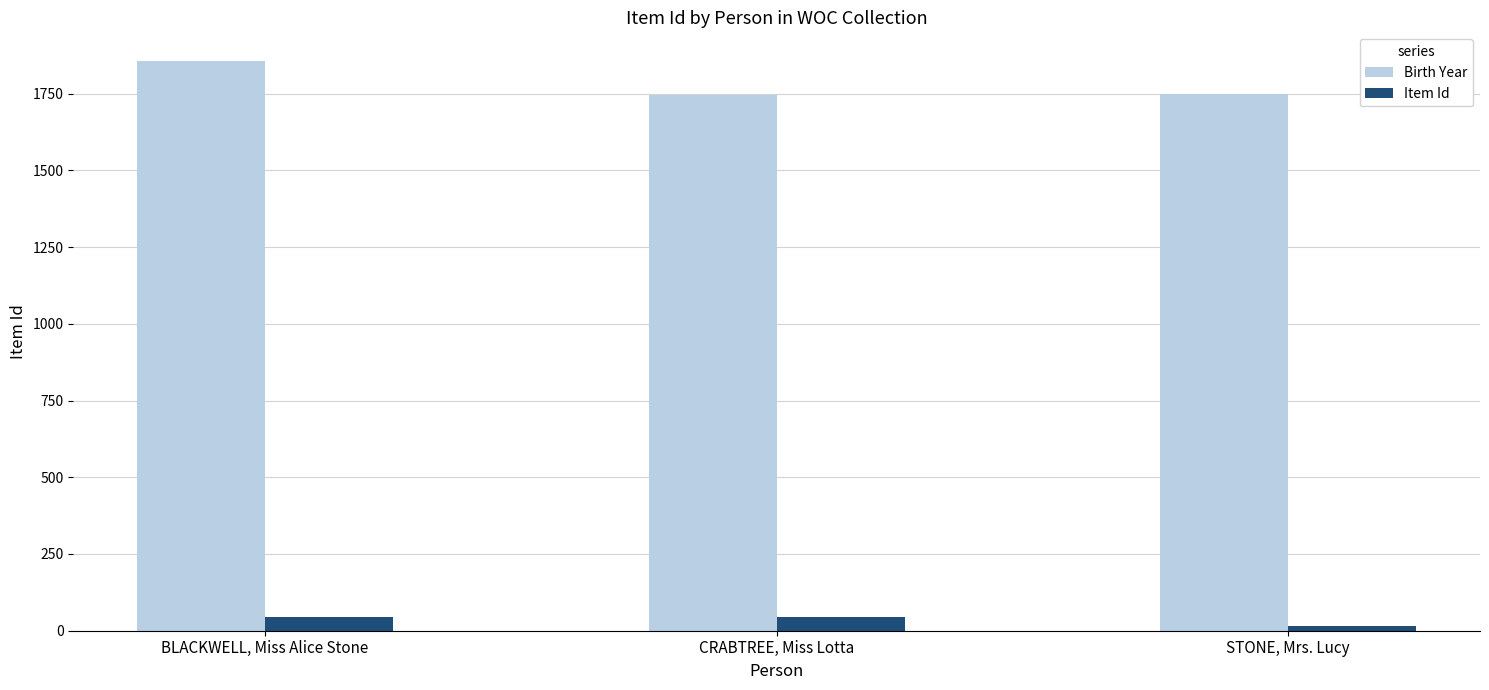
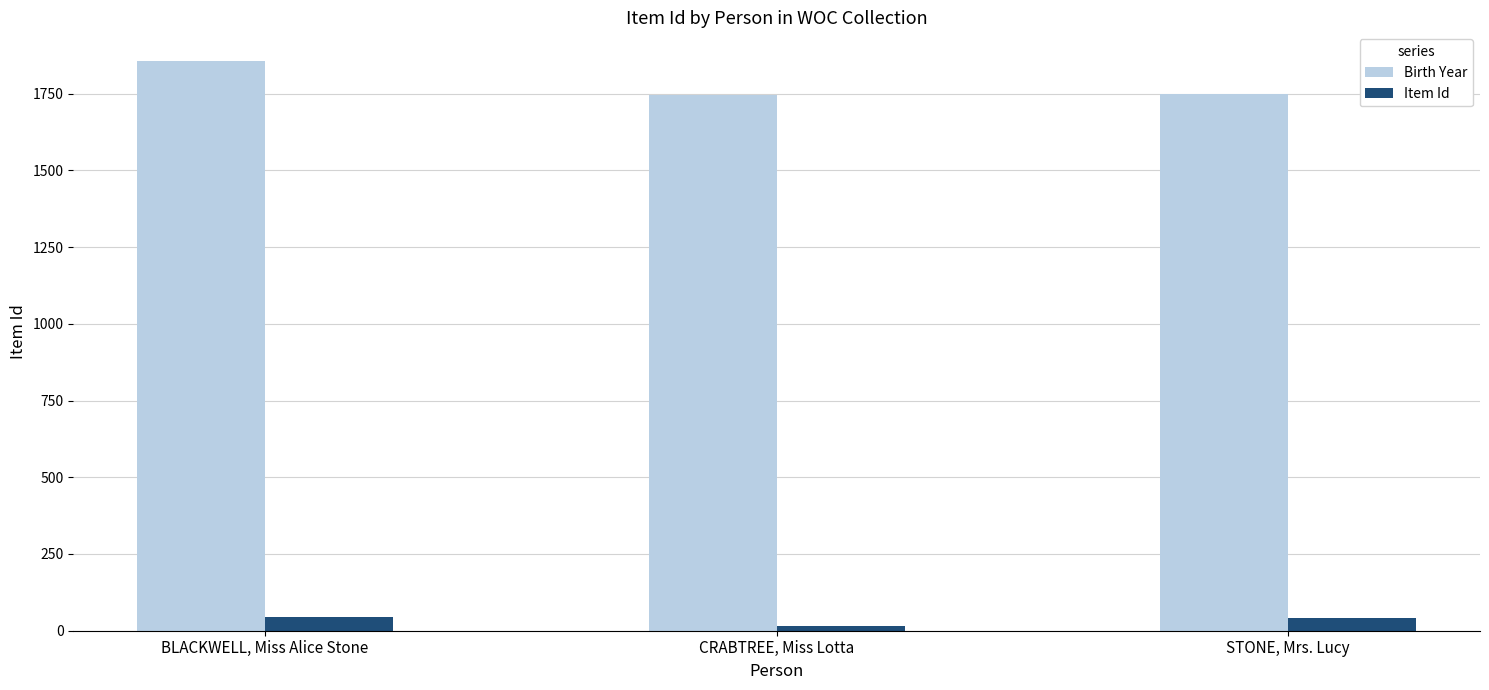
  {
    "Birth Year": {
      "BLACKWELL, Miss Alice Stone": 1860,
      "CRABTREE, Miss Lotta": 1750,
      "STONE, Mrs. Lucy": 1750
    },
    "Item Id": {
      "BLACKWELL, Miss Alice Stone": 50,
-     "CRABTREE, Miss Lotta": 50,
-     "STONE, Mrs. Lucy": 20
+     "CRABTREE, Miss Lotta": 20,
+     "STONE, Mrs. Lucy": 40
    }
  }
